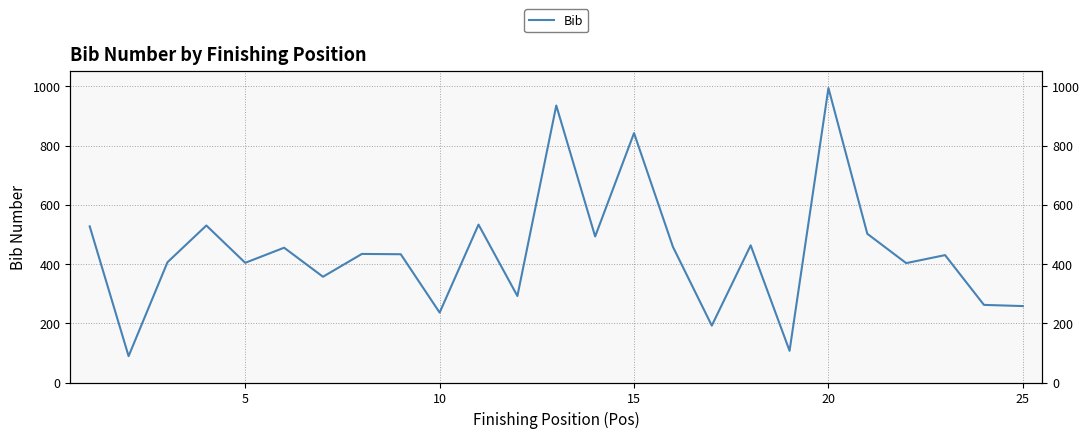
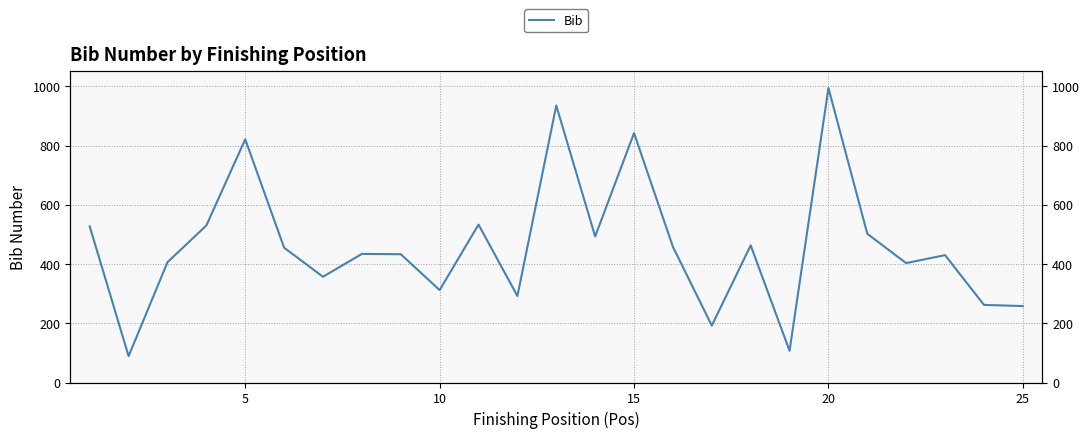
  {
-   "5": 400,
-   "10": 240,
+   "5": 820,
+   "10": 310,
    "15": 840,
    "20": 990,
    "25": 260
  }
